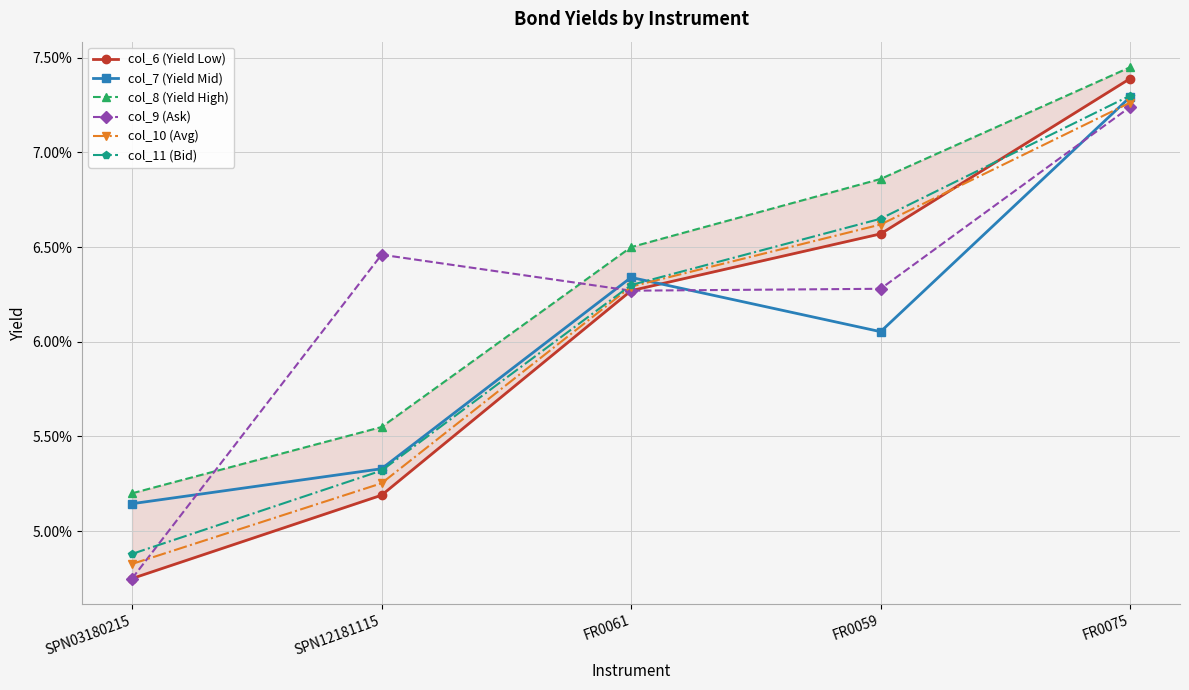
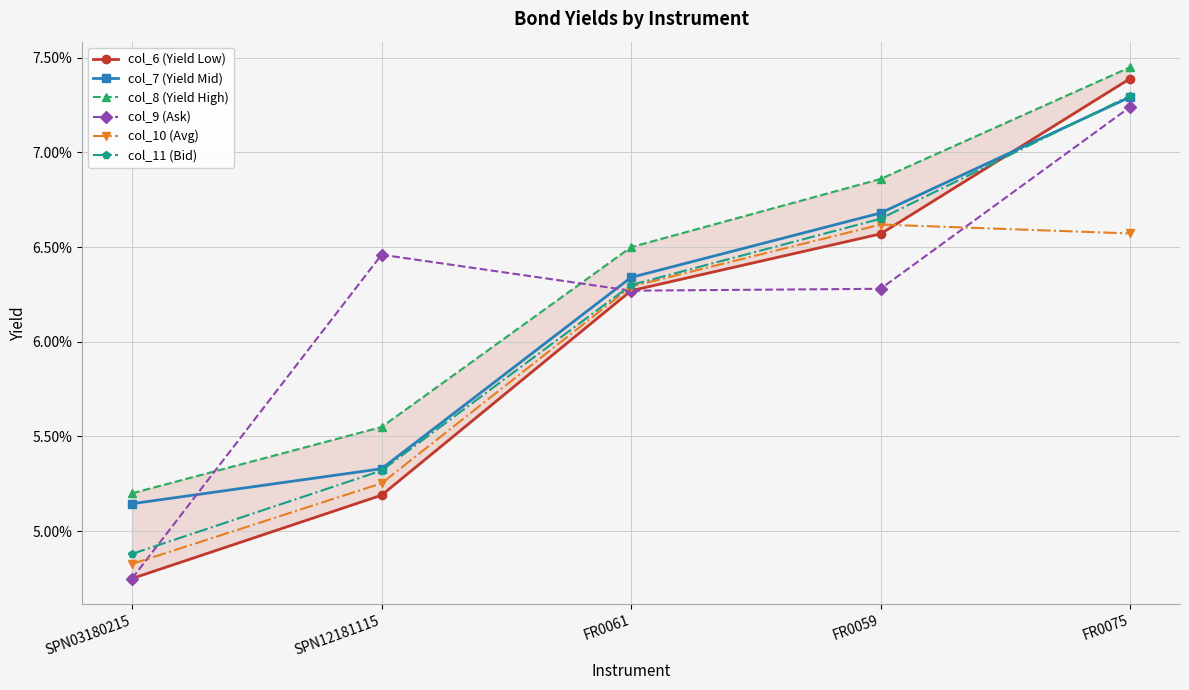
  {
    "col_6 (Yield Low)": {
      "SPN12181115": "5.19%",
      "FR0059": "6.57%",
      "FR0075": "7.39%"
    },
    "col_7 (Yield Mid)": {
      "SPN03180215": "5.15%",
      "FR0061": "6.34%",
-     "FR0059": "6.05%"
+     "FR0059": "6.68%"
    },
    "col_9 (Ask)": {
      "SPN12181115": "6.46%",
      "FR0059": "6.28%",
      "FR0075": "7.24%"
    },
    "col_10 (Avg)": {
      "SPN03180215": "4.83%",
      "SPN12181115": "5.25%",
      "FR0059": "6.62%",
-     "FR0075": "7.26%"
+     "FR0075": "6.57%"
    }
  }
